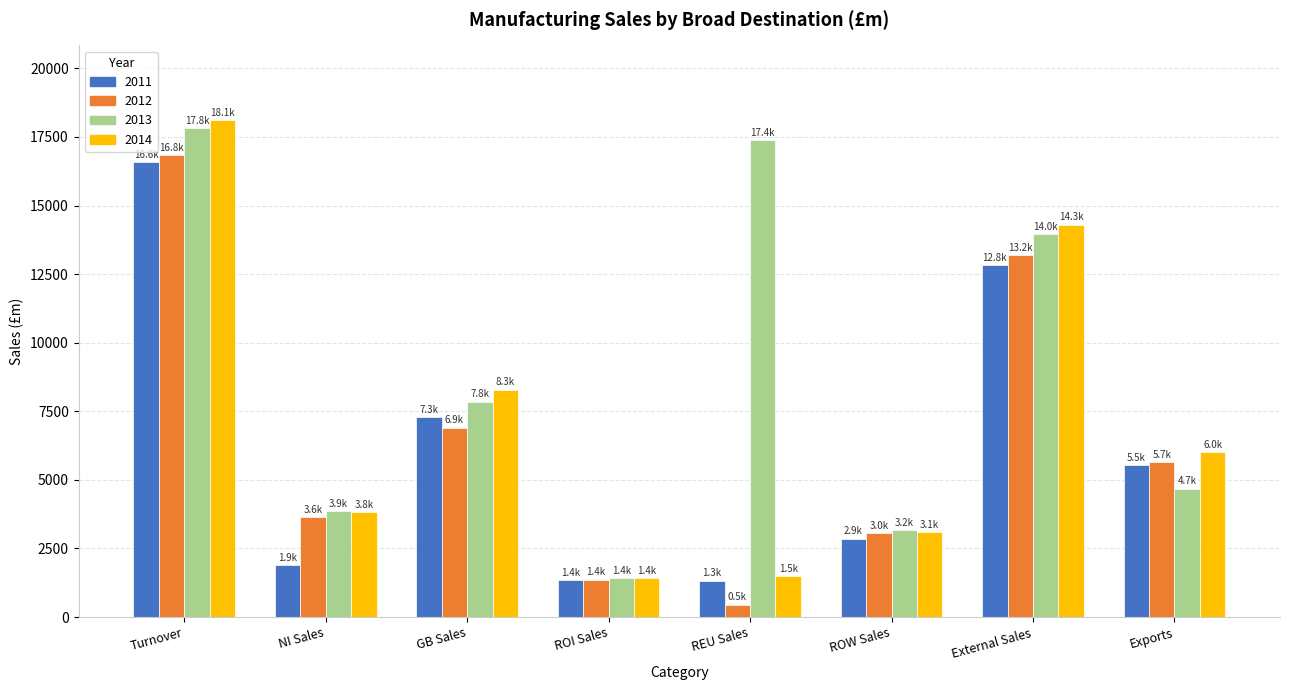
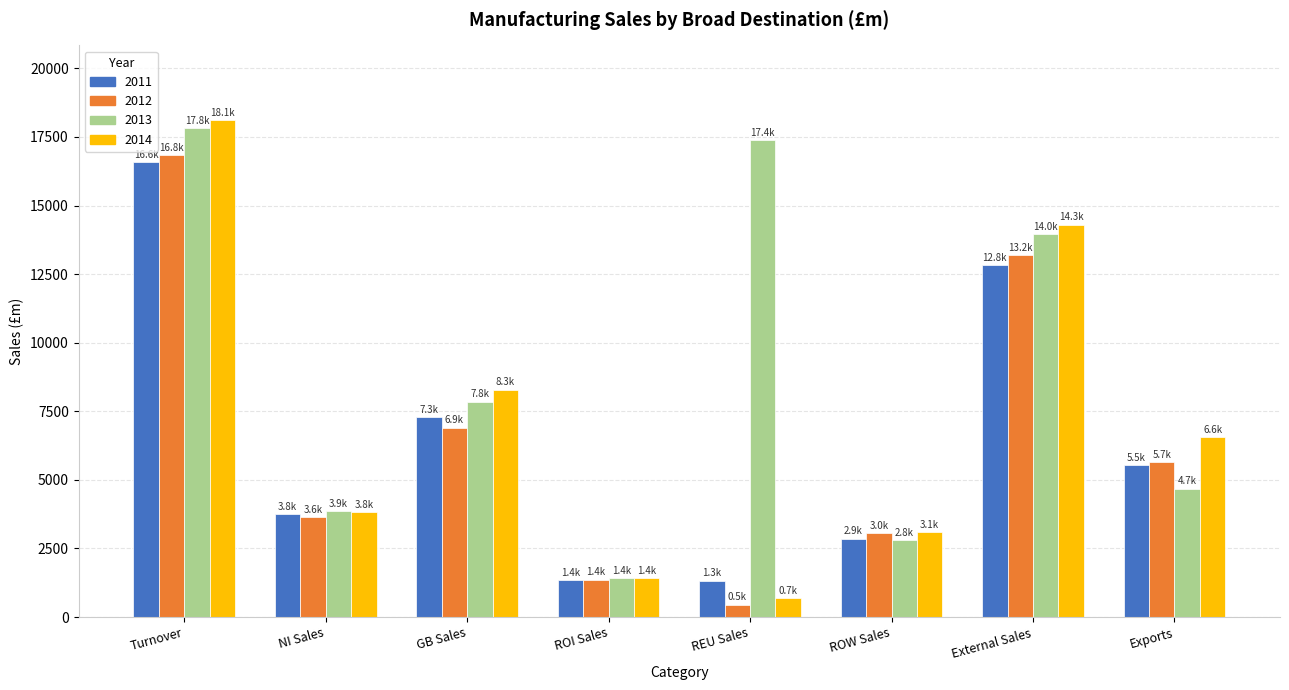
  {
    "2011": {
-     "NI Sales": "1.9k",
+     "NI Sales": "3.8k",
      "GB Sales": "7.3k",
      "ROI Sales": "1.4k",
      "REU Sales": "1.3k",
      "ROW Sales": "2.9k",
      "External Sales": "12.8k",
      "Exports": "5.5k"
    },
    "2012": {
      "Turnover": "16.8k",
      "NI Sales": "3.6k",
      "GB Sales": "6.9k",
      "ROI Sales": "1.4k",
      "REU Sales": "0.5k",
      "ROW Sales": "3.0k",
      "External Sales": "13.2k",
      "Exports": "5.7k"
    },
    "2013": {
      "Turnover": "17.8k",
      "NI Sales": "3.9k",
      "GB Sales": "7.8k",
      "ROI Sales": "1.4k",
      "REU Sales": "17.4k",
-     "ROW Sales": "3.2k",
+     "ROW Sales": "2.8k",
      "External Sales": "14.0k",
      "Exports": "4.7k"
    },
    "2014": {
      "Turnover": "18.1k",
      "NI Sales": "3.8k",
      "GB Sales": "8.3k",
      "ROI Sales": "1.4k",
-     "REU Sales": "1.5k",
+     "REU Sales": "0.7k",
      "ROW Sales": "3.1k",
      "External Sales": "14.3k",
-     "Exports": "6.0k"
+     "Exports": "6.6k"
    }
  }
